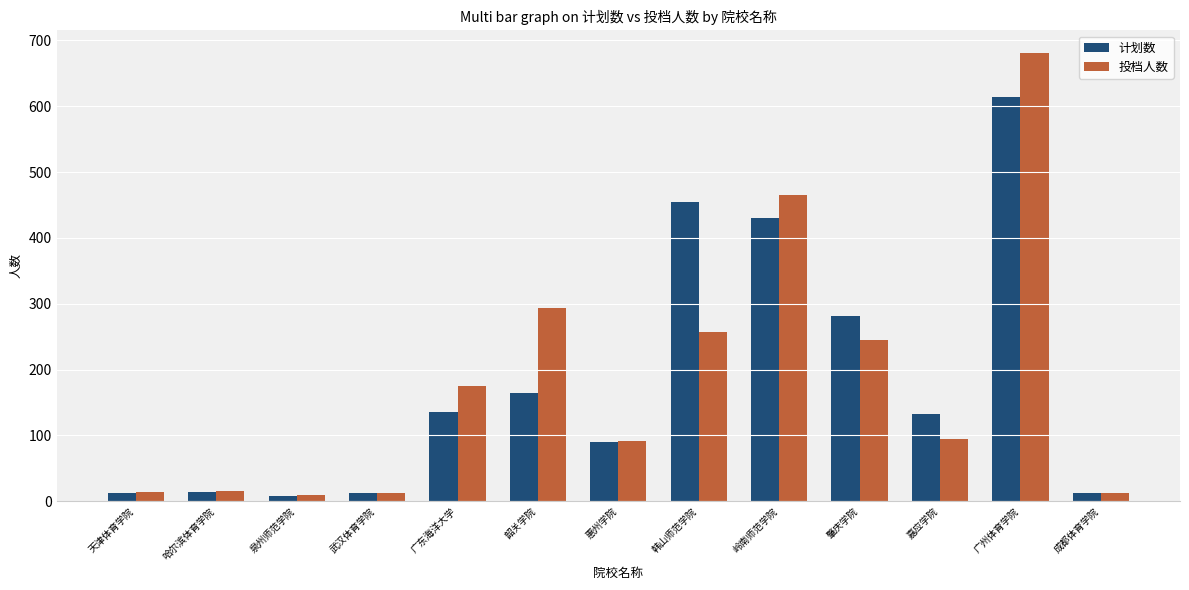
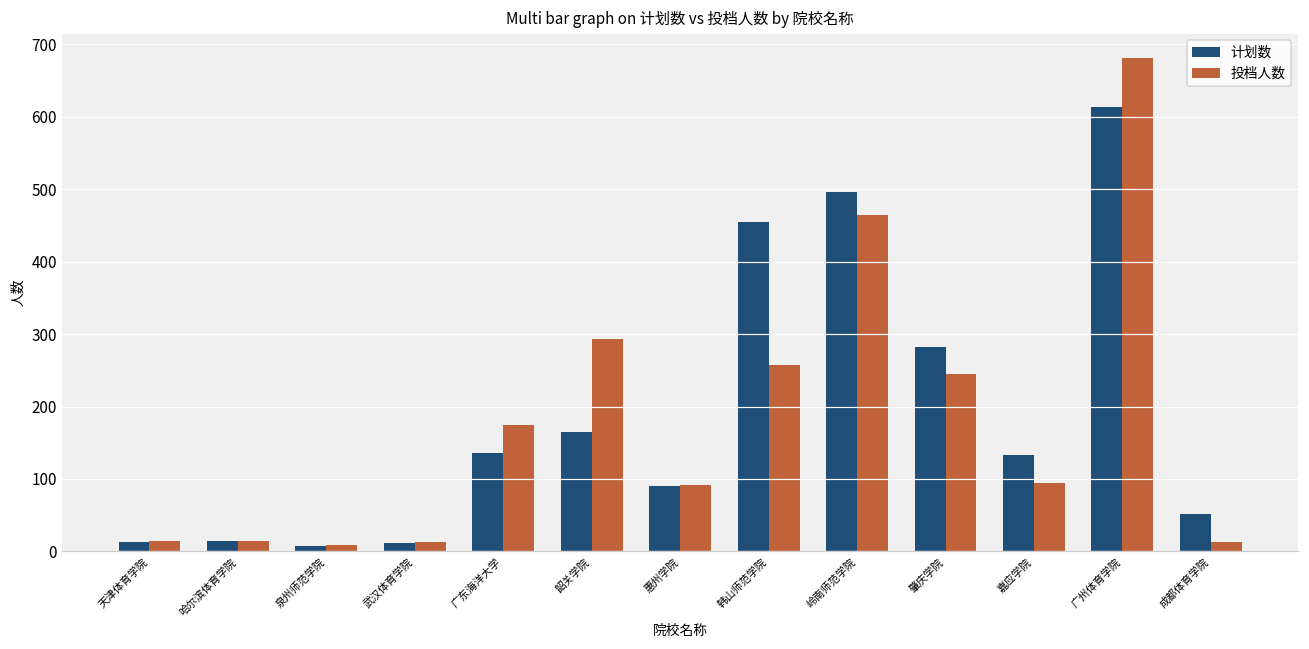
  {
    "计划数": {
      "天津体育学院": 10,
      "哈尔滨体育学院": 10,
      "泉州师范学院": 10,
      "武汉体育学院": 10,
      "广东海洋大学": 140,
      "韶关学院": 170,
      "惠州学院": 90,
      "韩山师范学院": 460,
-     "岭南师范学院": 430,
+     "岭南师范学院": 500,
      "肇庆学院": 280,
      "嘉应学院": 130,
      "广州体育学院": 610,
-     "成都体育学院": 10
+     "成都体育学院": 50
    },
    "投档人数": {
      "天津体育学院": 10,
      "哈尔滨体育学院": 20,
      "泉州师范学院": 10,
      "武汉体育学院": 10,
      "广东海洋大学": 180,
      "韶关学院": 290,
      "惠州学院": 90,
      "韩山师范学院": 260,
      "岭南师范学院": 470,
      "肇庆学院": 250,
      "嘉应学院": 100,
      "广州体育学院": 680,
      "成都体育学院": 10
    }
  }
